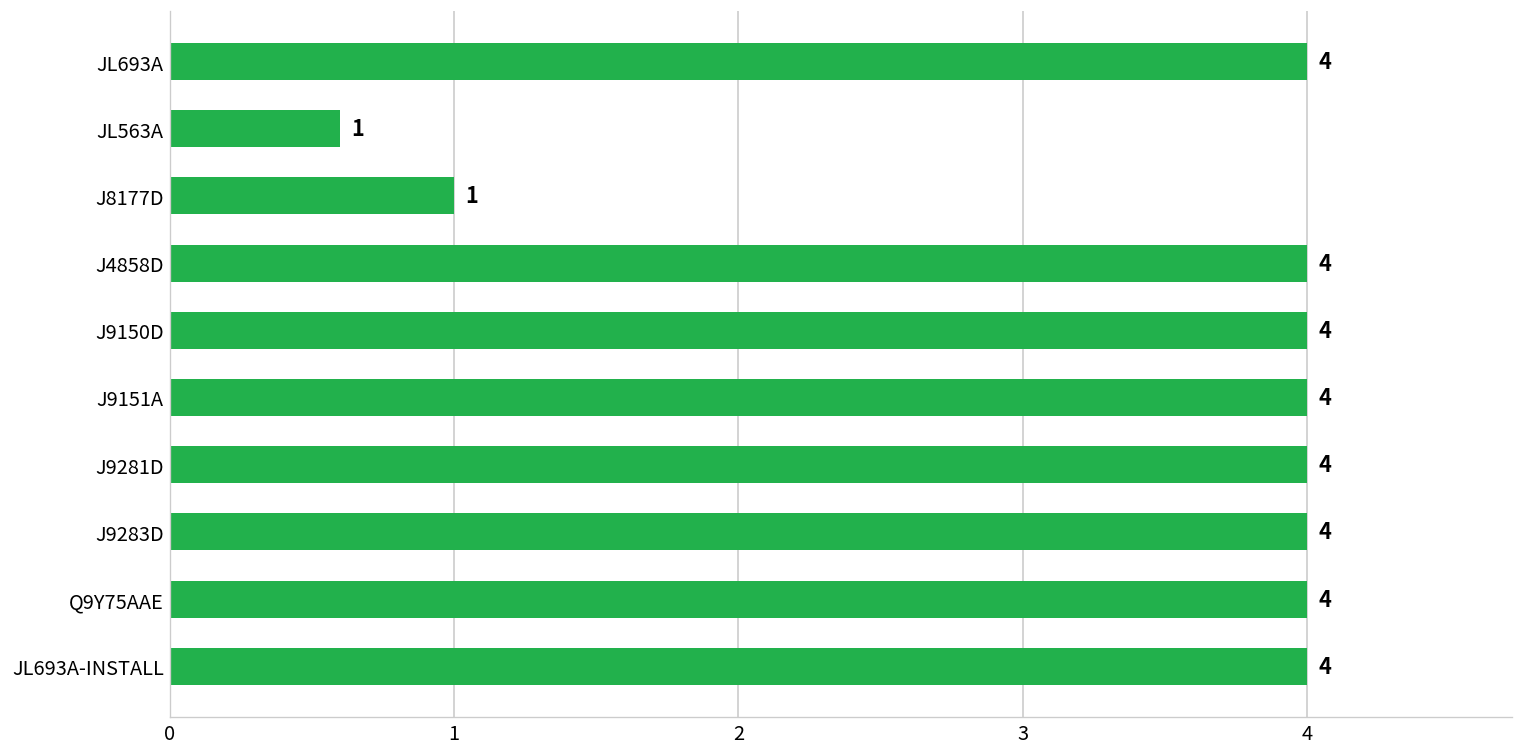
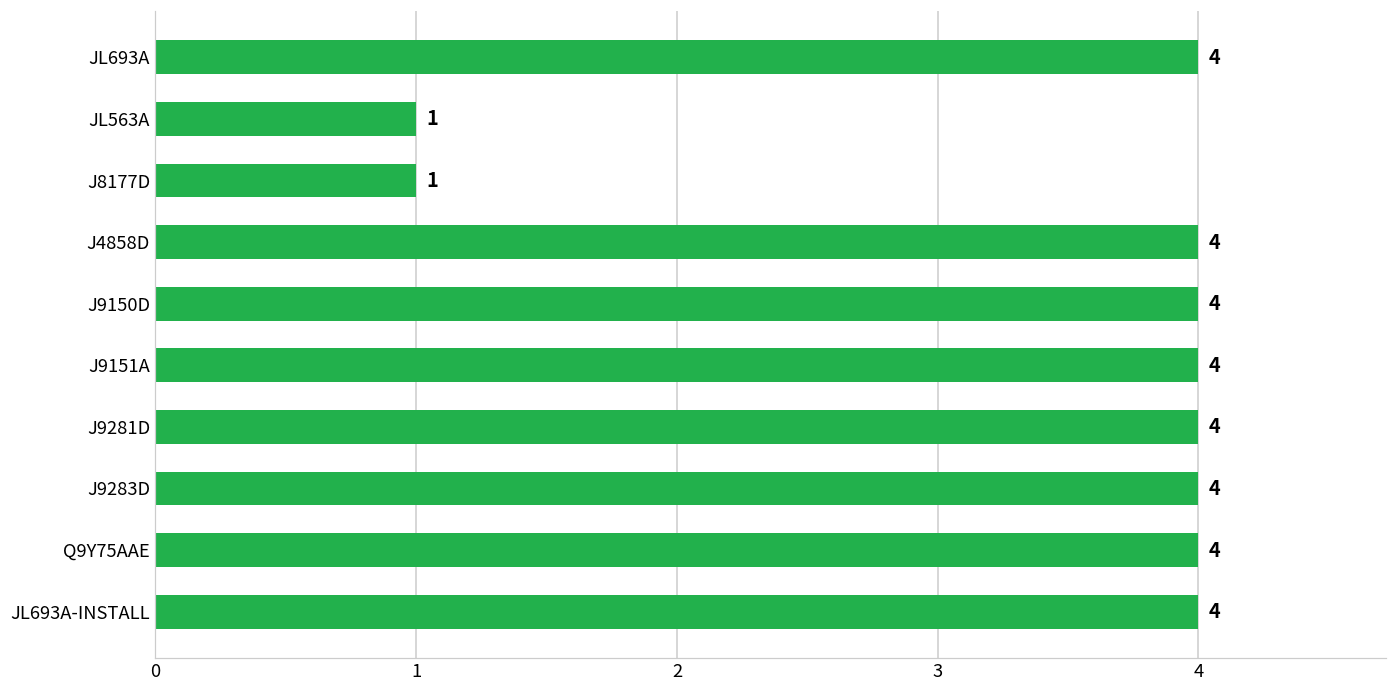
  {
-   "JL563A": 0.6
+   "JL563A": 1.0
  }
